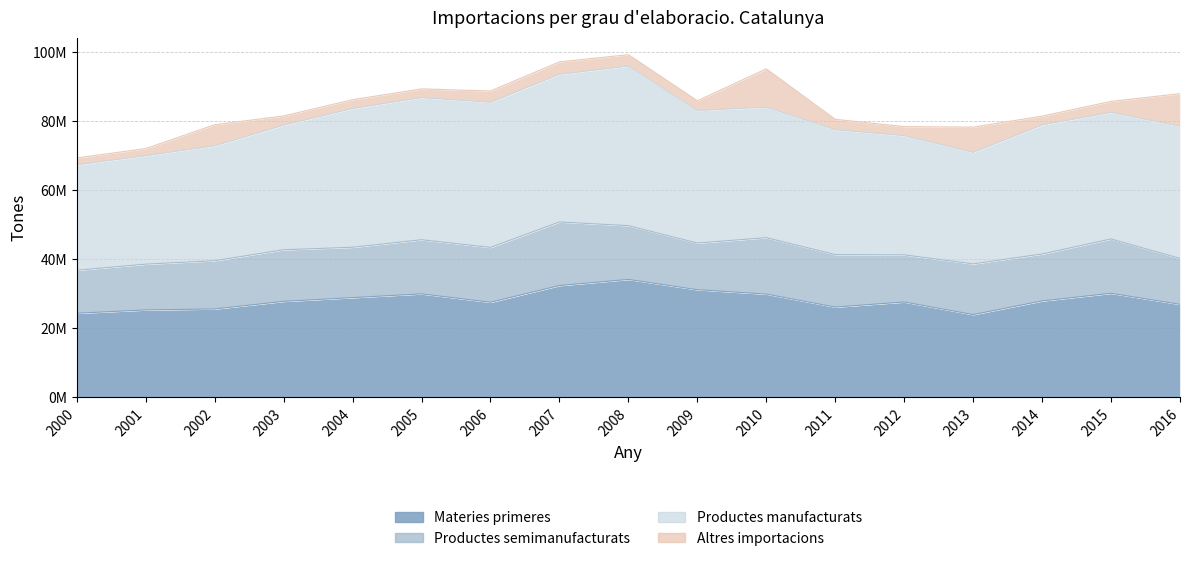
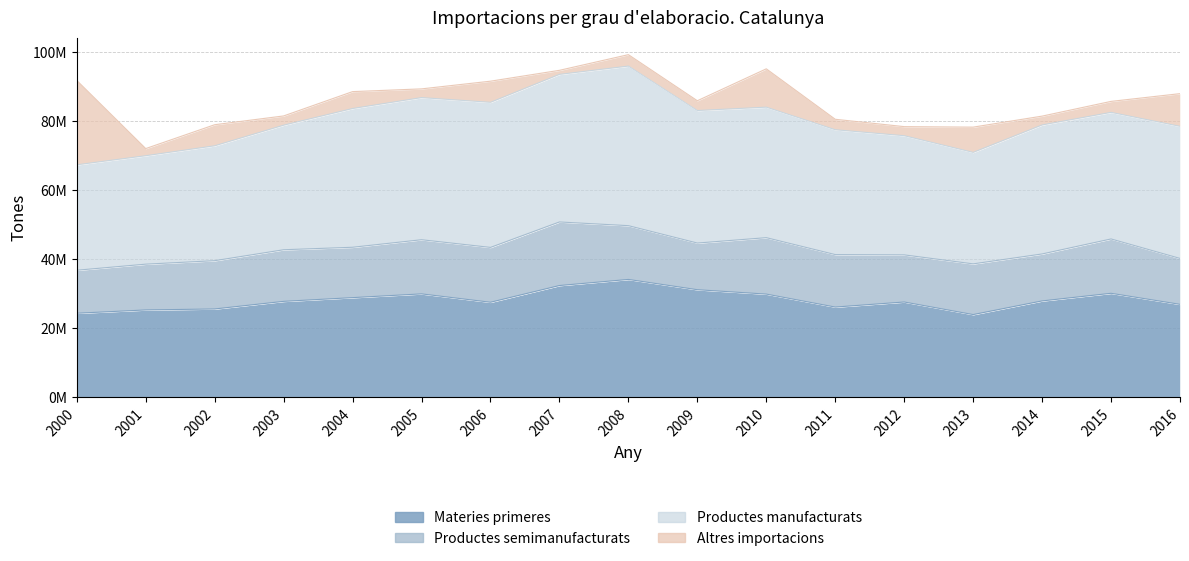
  {
    "Altres importacions": {
-     "2000": 2000000,
+     "2000": 24000000,
      "2001": 2000000,
      "2002": 6000000,
      "2003": 3000000,
-     "2004": 3000000,
+     "2004": 5000000,
      "2005": 3000000,
-     "2006": 3000000,
-     "2007": 4000000,
+     "2006": 6000000,
+     "2007": 1000000,
      "2008": 3000000,
      "2009": 3000000,
      "2010": 11000000,
      "2011": 3000000,
      "2012": 3000000,
      "2013": 7000000,
      "2014": 3000000,
      "2015": 3000000,
      "2016": 9000000
    }
  }
